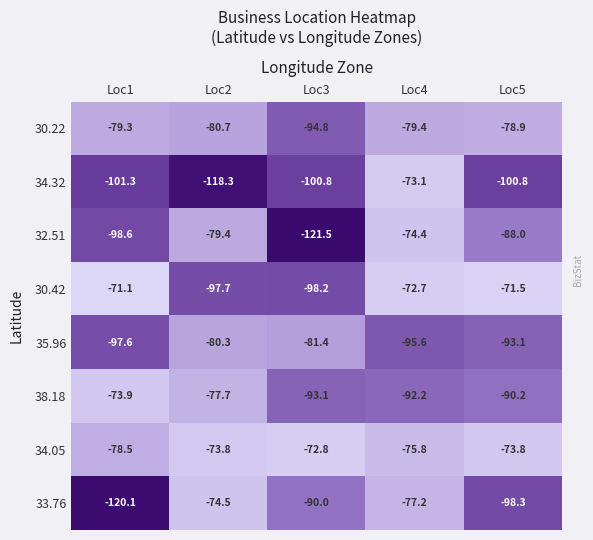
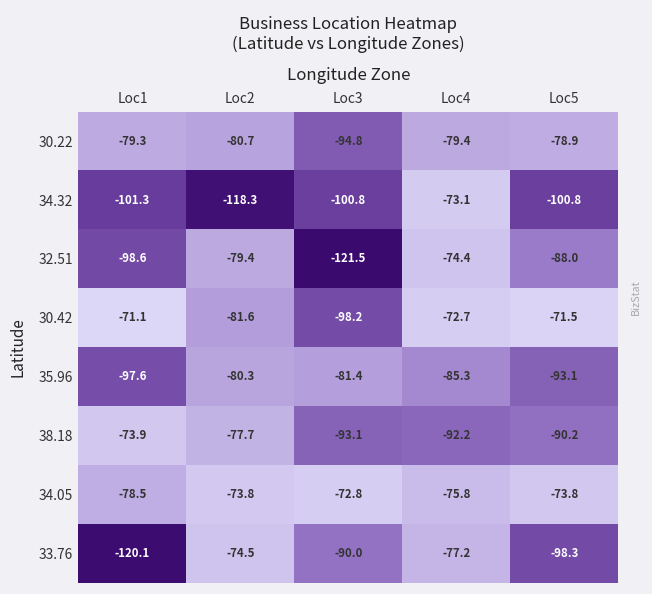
  {
    "30.22": {
      "Loc1": -79.3,
      "Loc2": -80.7,
      "Loc3": -94.8,
      "Loc4": -79.4,
      "Loc5": -78.9
    },
    "34.32": {
      "Loc1": -101.3,
      "Loc2": -118.3,
      "Loc3": -100.8,
      "Loc4": -73.1,
      "Loc5": -100.8
    },
    "32.51": {
      "Loc1": -98.6,
      "Loc2": -79.4,
      "Loc3": -121.5,
      "Loc4": -74.4,
      "Loc5": -88.0
    },
    "30.42": {
      "Loc1": -71.1,
-     "Loc2": -97.7,
+     "Loc2": -81.6,
      "Loc3": -98.2,
      "Loc4": -72.7,
      "Loc5": -71.5
    },
    "35.96": {
      "Loc1": -97.6,
      "Loc2": -80.3,
      "Loc3": -81.4,
-     "Loc4": -95.6,
+     "Loc4": -85.3,
      "Loc5": -93.1
    },
    "38.18": {
      "Loc1": -73.9,
      "Loc2": -77.7,
      "Loc3": -93.1,
      "Loc4": -92.2,
      "Loc5": -90.2
    },
    "34.05": {
      "Loc1": -78.5,
      "Loc2": -73.8,
      "Loc3": -72.8,
      "Loc4": -75.8,
      "Loc5": -73.8
    },
    "33.76": {
      "Loc1": -120.1,
      "Loc2": -74.5,
      "Loc3": -90.0,
      "Loc4": -77.2,
      "Loc5": -98.3
    }
  }
